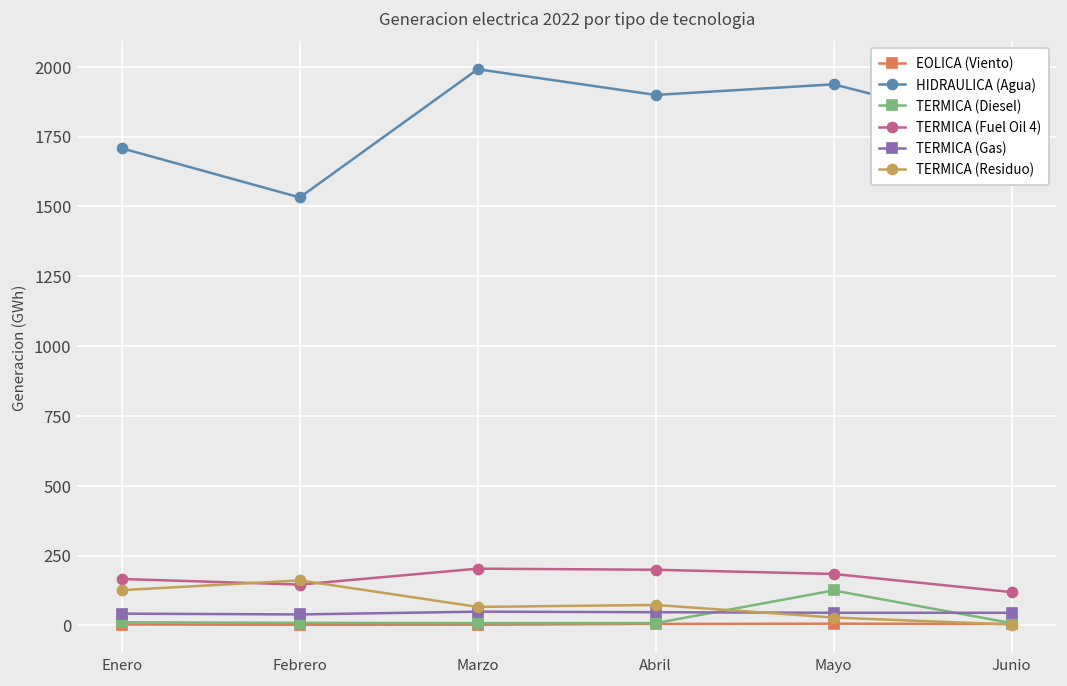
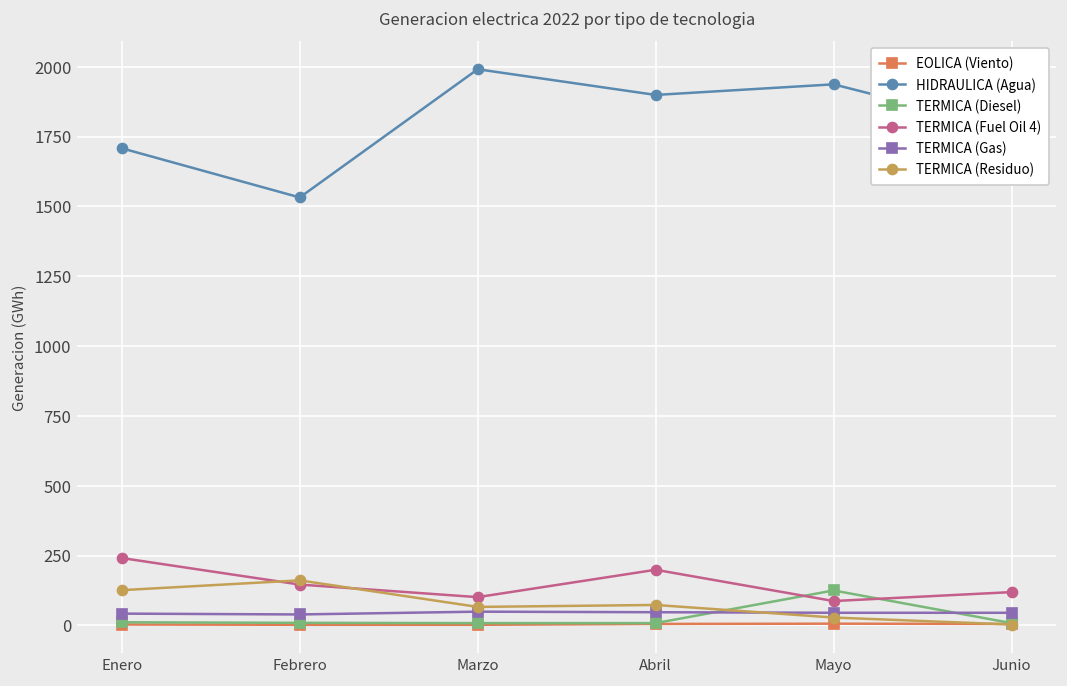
  {
    "TERMICA (Diesel)": {
      "Mayo": 130
    },
    "TERMICA (Fuel Oil 4)": {
-     "Enero": 170,
+     "Enero": 240,
      "Febrero": 150,
-     "Marzo": 200,
+     "Marzo": 100,
      "Abril": 200,
-     "Mayo": 180,
+     "Mayo": 90,
      "Junio": 120
    }
  }
